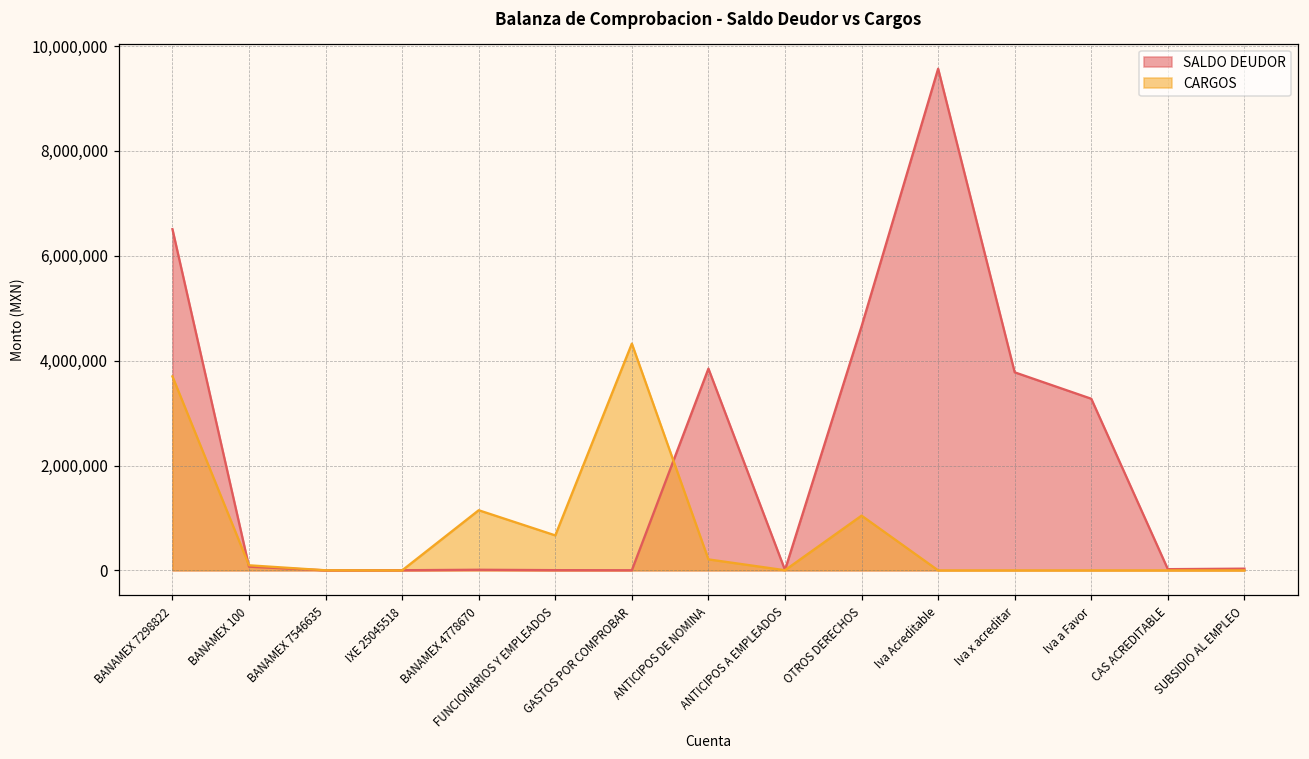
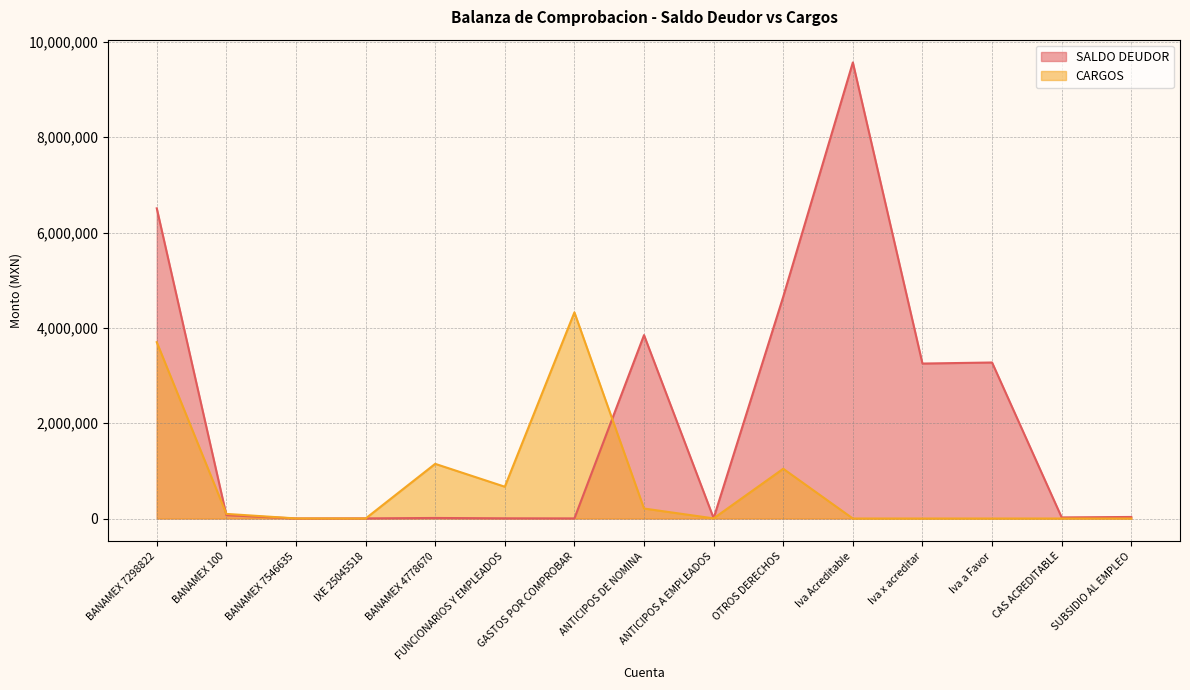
  {
    "SALDO DEUDOR": {
      "BANAMEX 7298822": "6,500,000",
      "BANAMEX 4778670": "0",
      "FUNCIONARIOS Y EMPLEADOS": "0",
      "GASTOS POR COMPROBAR": "0",
      "ANTICIPOS DE NOMINA": "3,800,000",
      "OTROS DERECHOS": "4,700,000",
      "Iva Acreditable": "9,600,000",
-     "Iva x acreditar": "3,800,000",
+     "Iva x acreditar": "3,300,000",
      "Iva a Favor": "3,300,000"
    },
    "CARGOS": {
      "BANAMEX 7298822": "3,700,000",
      "BANAMEX 4778670": "1,100,000",
      "FUNCIONARIOS Y EMPLEADOS": "700,000",
      "GASTOS POR COMPROBAR": "4,300,000",
      "ANTICIPOS DE NOMINA": "200,000",
      "OTROS DERECHOS": "1,000,000",
      "Iva Acreditable": "0",
      "Iva x acreditar": "0",
      "Iva a Favor": "0"
    }
  }
